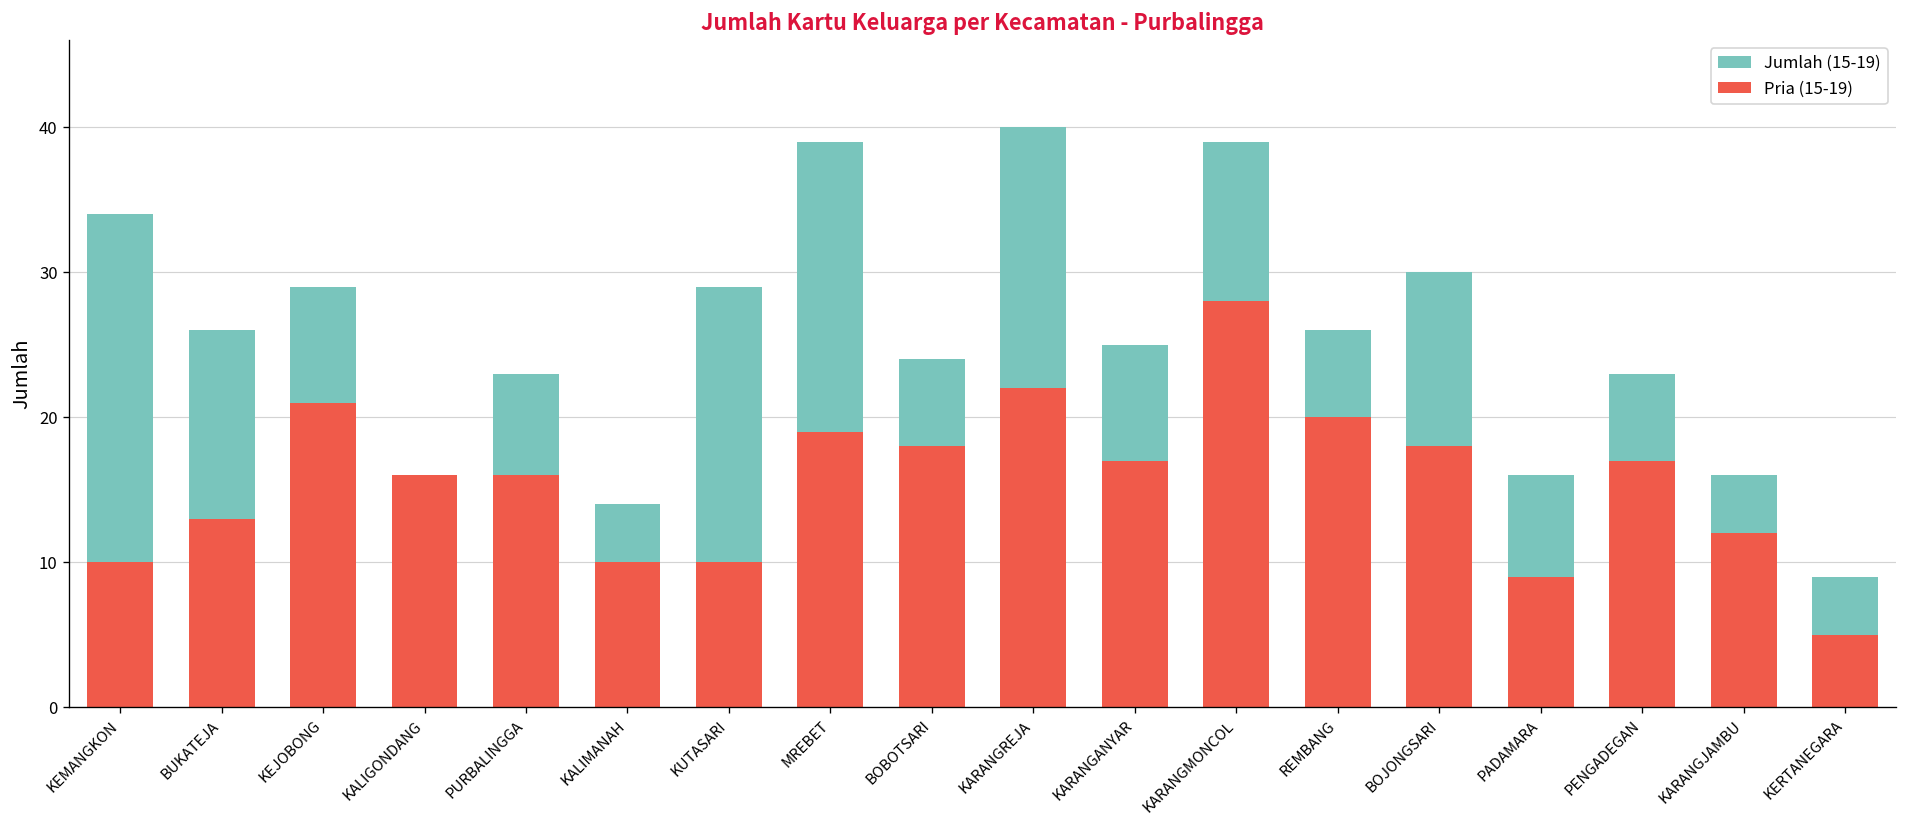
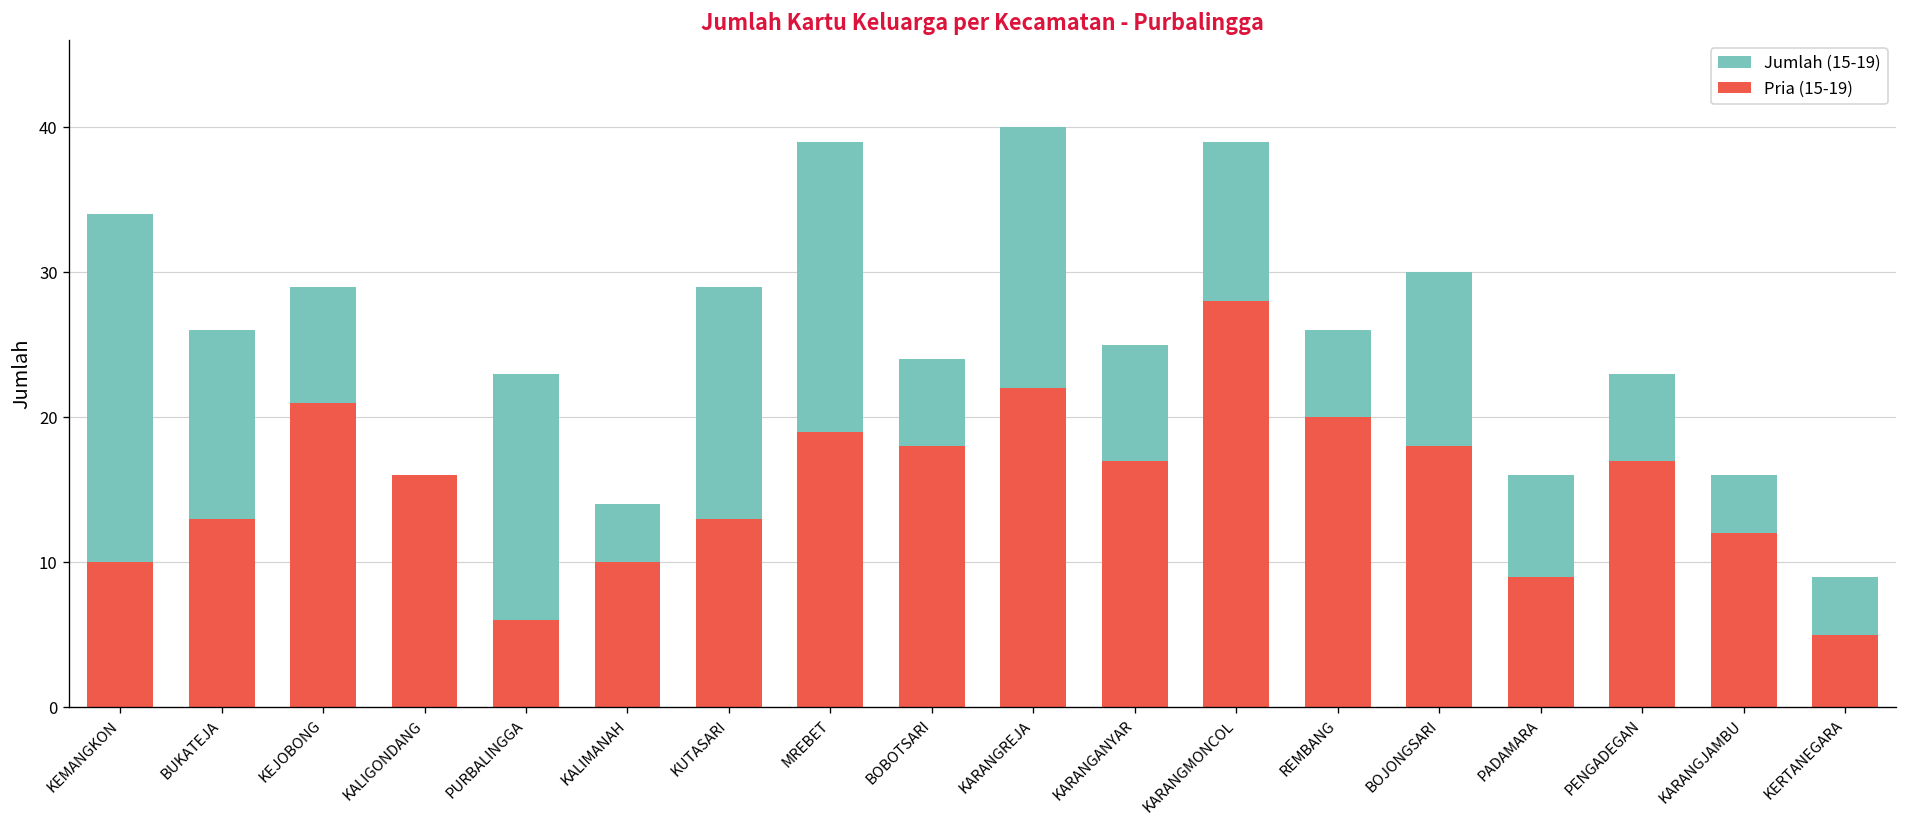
  {
    "Jumlah (15-19)": {
      "KEMANGKON": 34,
      "BUKATEJA": 26,
      "KEJOBONG": 29,
      "PURBALINGGA": 23,
      "KALIMANAH": 14,
      "KUTASARI": 29,
      "MREBET": 39,
      "BOBOTSARI": 24,
      "KARANGREJA": 40,
      "KARANGANYAR": 25,
      "KARANGMONCOL": 39,
      "REMBANG": 26,
      "BOJONGSARI": 30,
      "PADAMARA": 16,
      "PENGADEGAN": 23,
      "KARANGJAMBU": 16,
      "KERTANEGARA": 9
    },
    "Pria (15-19)": {
      "KALIGONDANG": 16,
-     "PURBALINGGA": 16,
-     "KUTASARI": 10
+     "PURBALINGGA": 6,
+     "KUTASARI": 13
    }
  }
